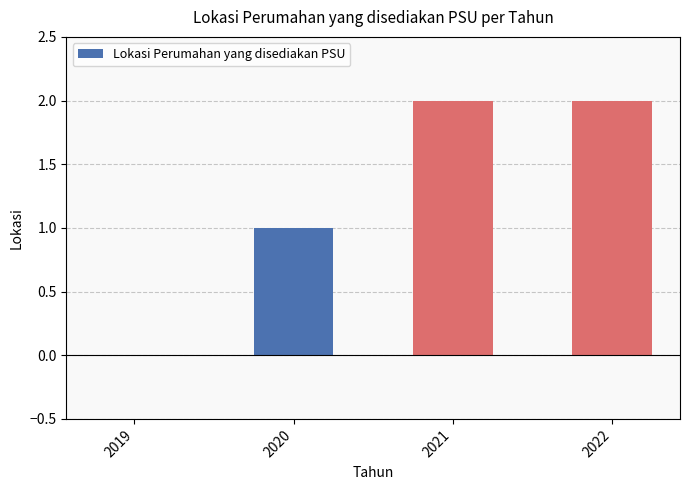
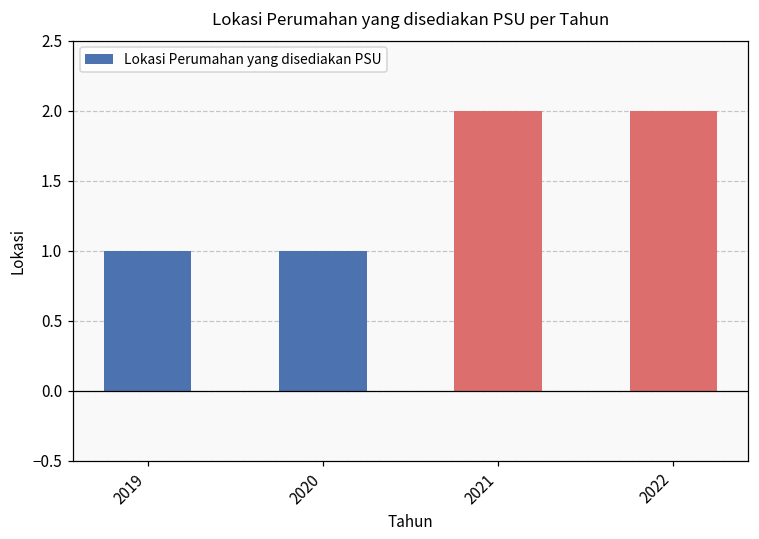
  {
-   "2019": 0,
+   "2019": 1,
    "2020": 1,
    "2021": 2,
    "2022": 2
  }
